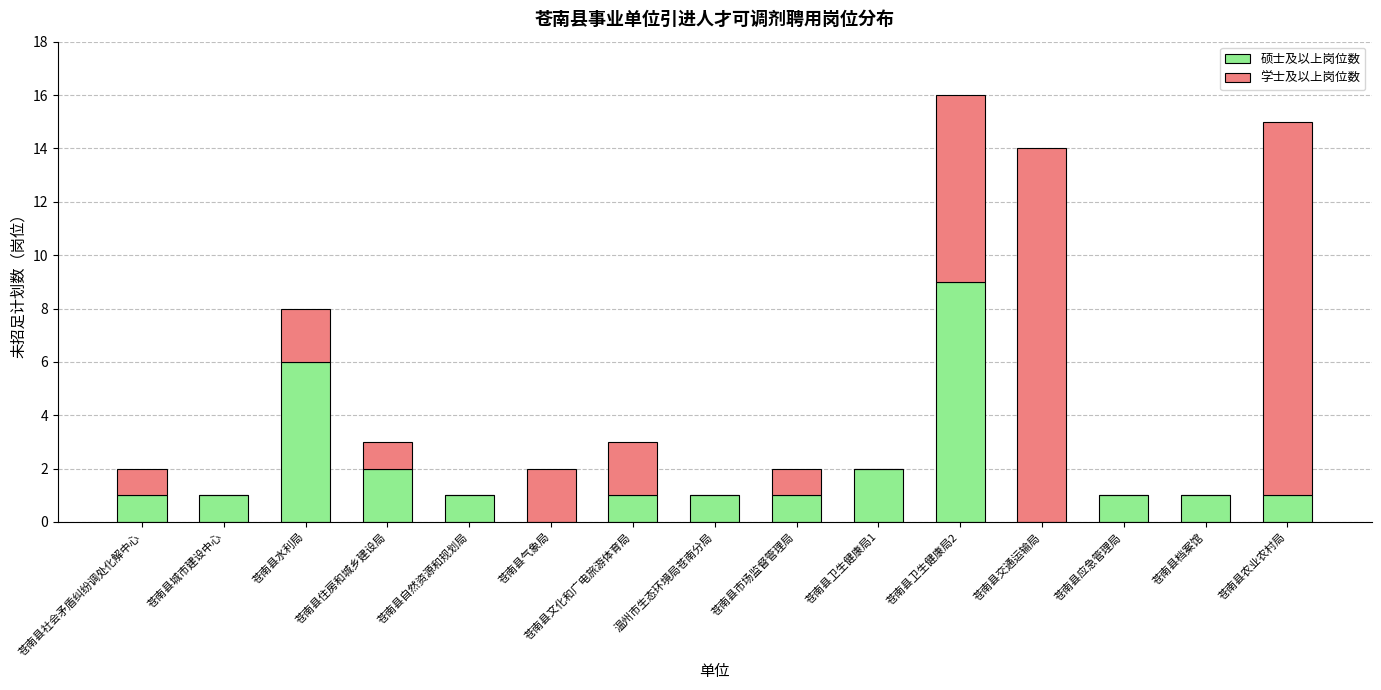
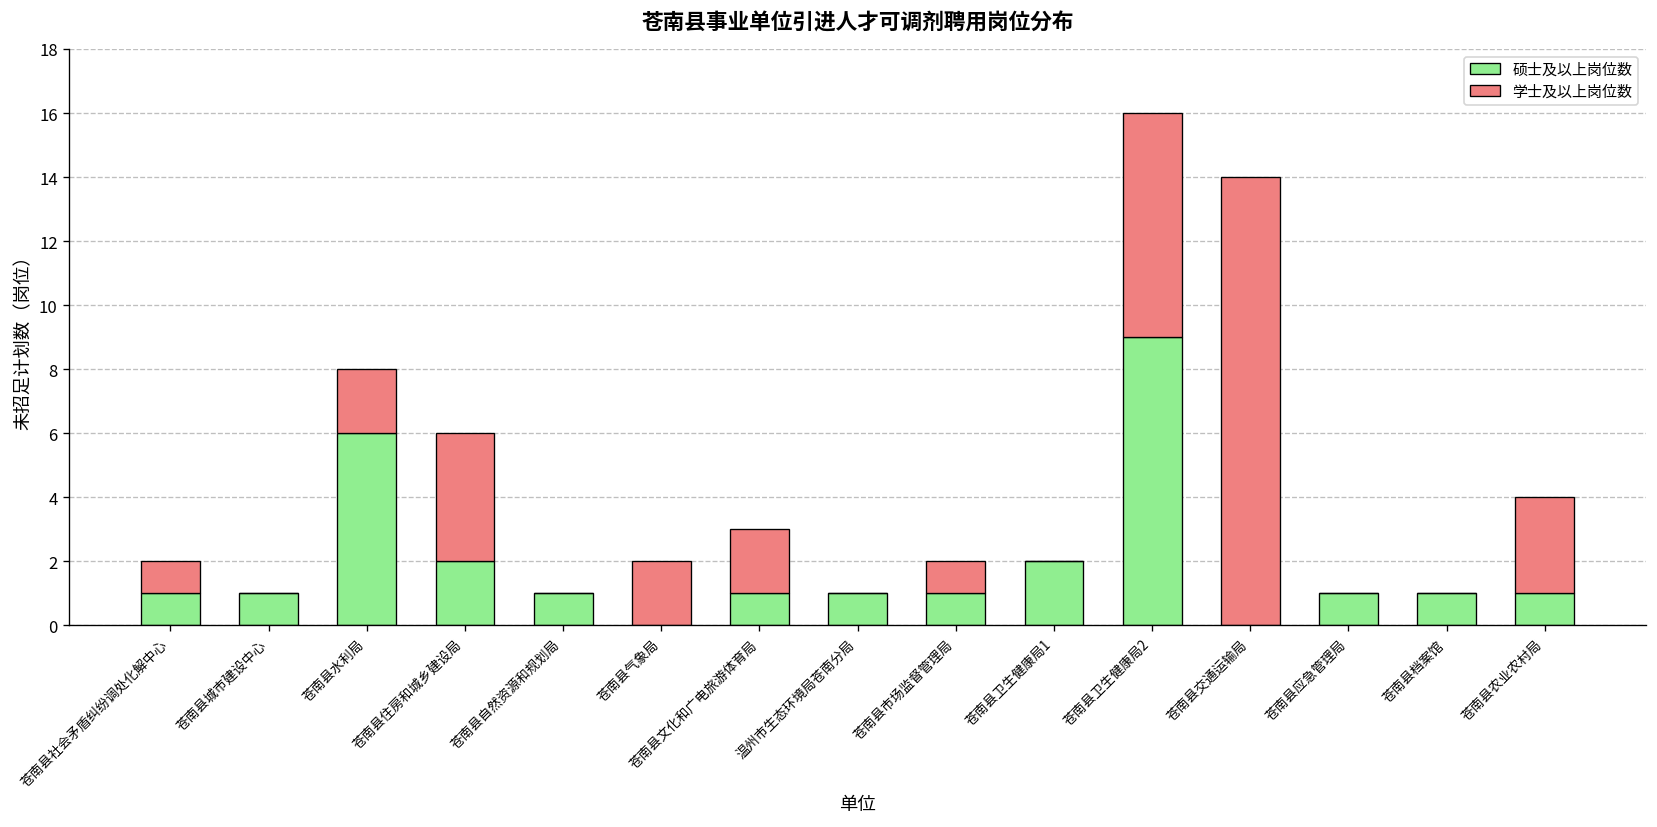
  {
    "硕士及以上岗位数": {
      "苍南县社会矛盾纠纷调处化解中心": 1,
      "苍南县城市建设中心": 1,
      "苍南县水利局": 6,
      "苍南县住房和城乡建设局": 2,
      "苍南县自然资源和规划局": 1,
      "苍南县气象局": 0,
      "苍南县文化和广电旅游体育局": 1,
      "温州市生态环境局苍南分局": 1,
      "苍南县市场监督管理局": 1,
      "苍南县卫生健康局1": 2,
      "苍南县卫生健康局2": 9,
      "苍南县交通运输局": 0,
      "苍南县应急管理局": 1,
      "苍南县档案馆": 1,
      "苍南县农业农村局": 1
    },
    "学士及以上岗位数": {
      "苍南县社会矛盾纠纷调处化解中心": 1,
      "苍南县城市建设中心": 0,
      "苍南县水利局": 2,
-     "苍南县住房和城乡建设局": 1,
+     "苍南县住房和城乡建设局": 4,
      "苍南县自然资源和规划局": 0,
      "苍南县气象局": 2,
      "苍南县文化和广电旅游体育局": 2,
      "温州市生态环境局苍南分局": 0,
      "苍南县市场监督管理局": 1,
      "苍南县卫生健康局1": 0,
      "苍南县卫生健康局2": 7,
      "苍南县交通运输局": 14,
      "苍南县应急管理局": 0,
      "苍南县档案馆": 0,
-     "苍南县农业农村局": 14
+     "苍南县农业农村局": 3
    }
  }
